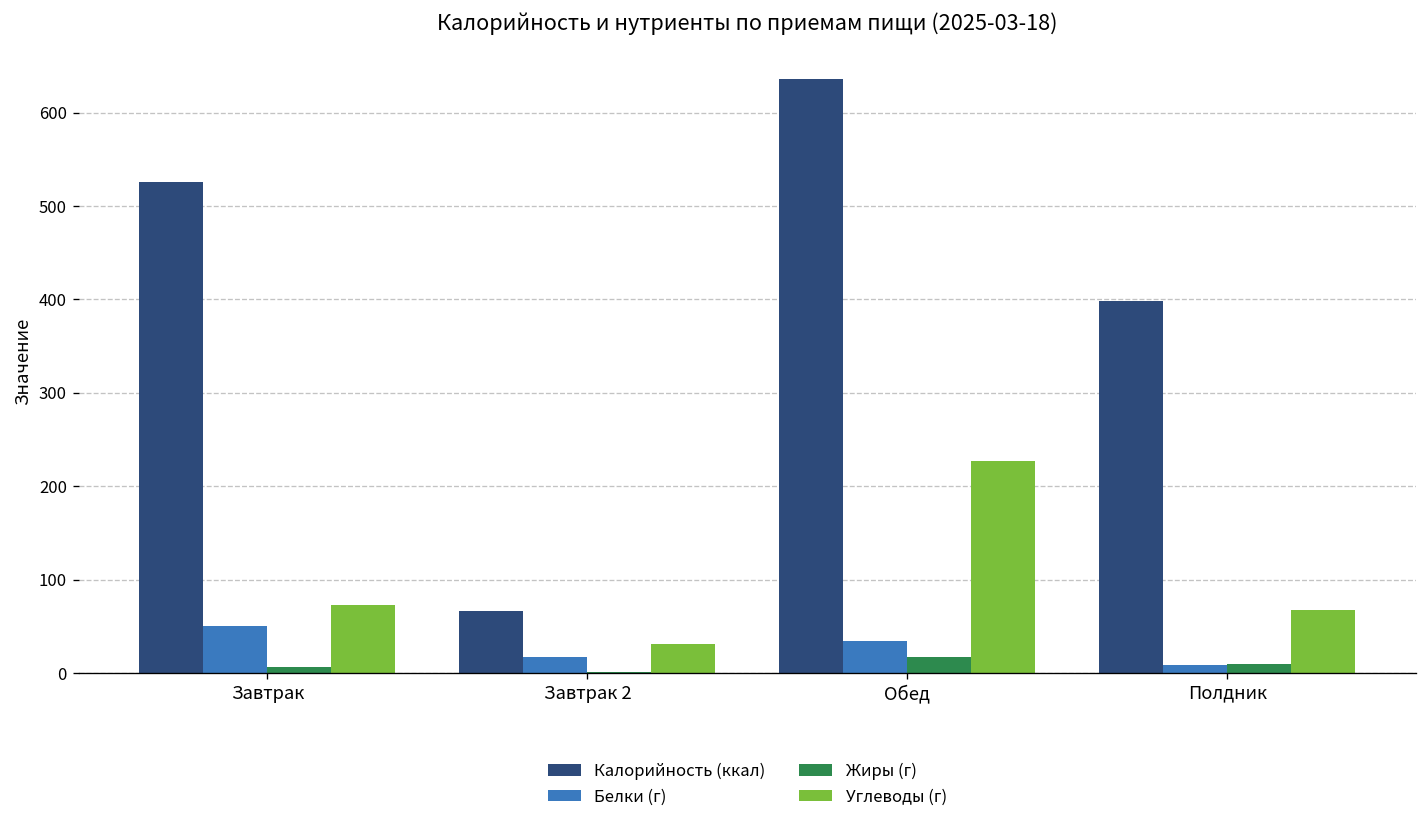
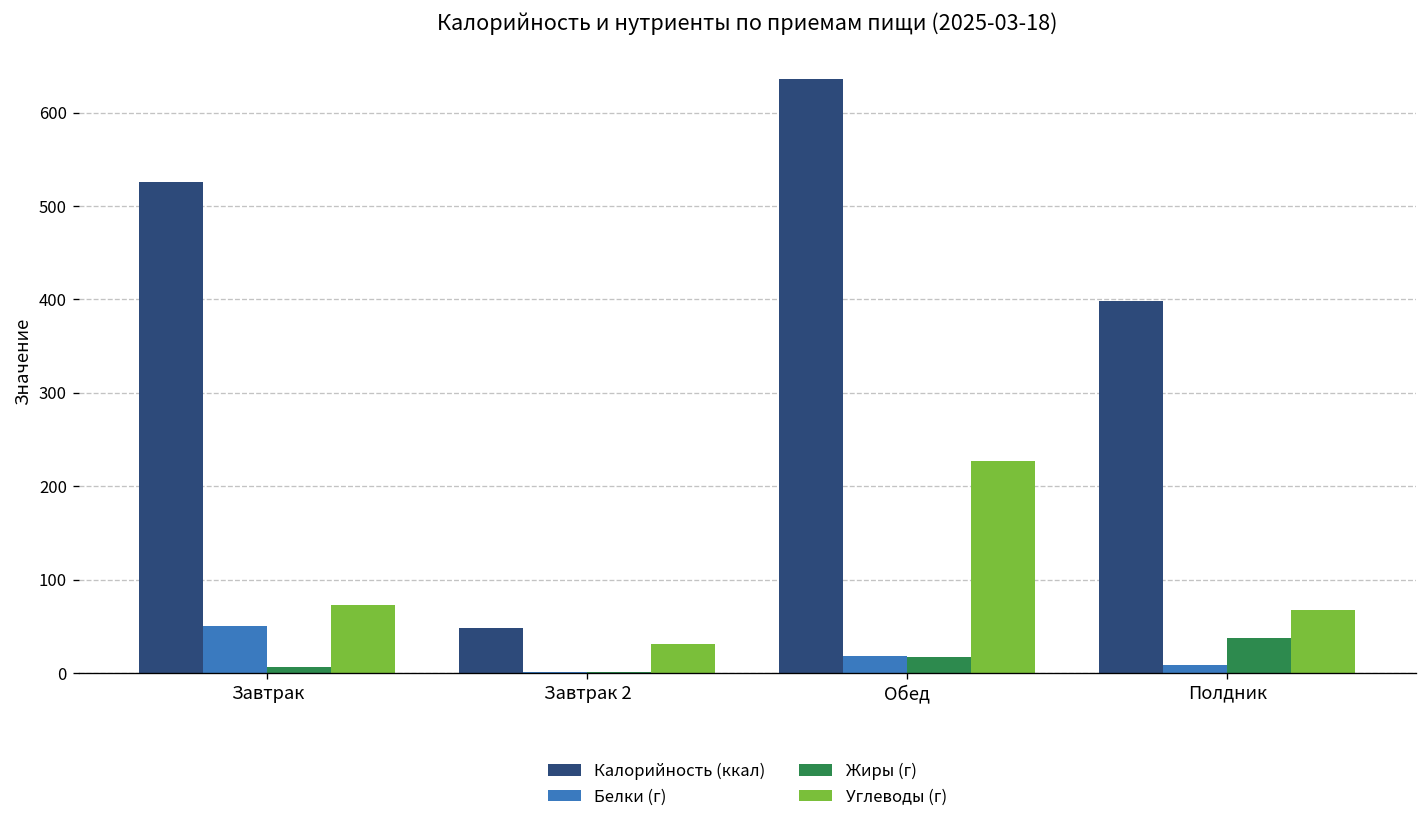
  {
    "Калорийность (ккал)": {
      "Завтрак": 530,
-     "Завтрак 2": 70,
+     "Завтрак 2": 50,
      "Обед": 640,
      "Полдник": 400
    },
    "Белки (г)": {
      "Завтрак": 50,
-     "Завтрак 2": 20,
-     "Обед": 30,
+     "Завтрак 2": 0,
+     "Обед": 20,
      "Полдник": 10
    },
    "Жиры (г)": {
      "Завтрак": 10,
      "Обед": 20,
-     "Полдник": 10
+     "Полдник": 40
    },
    "Углеводы (г)": {
      "Завтрак": 70,
      "Завтрак 2": 30,
      "Обед": 230,
      "Полдник": 70
    }
  }
